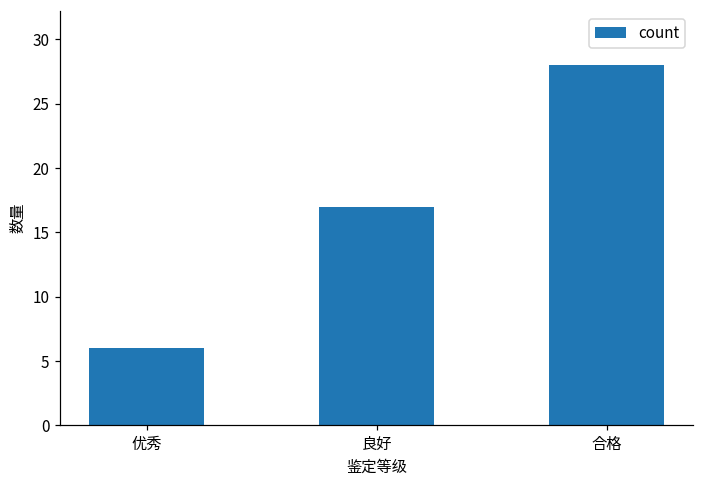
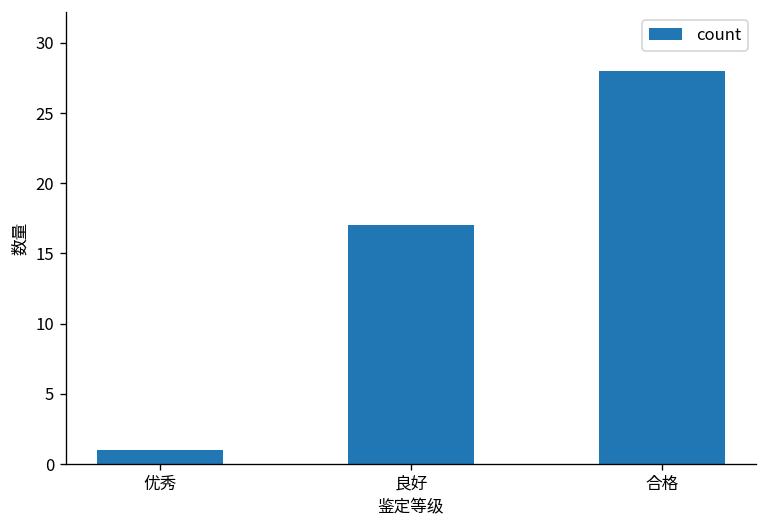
  {
-   "优秀": 6,
+   "优秀": 1,
    "良好": 17,
    "合格": 28
  }
